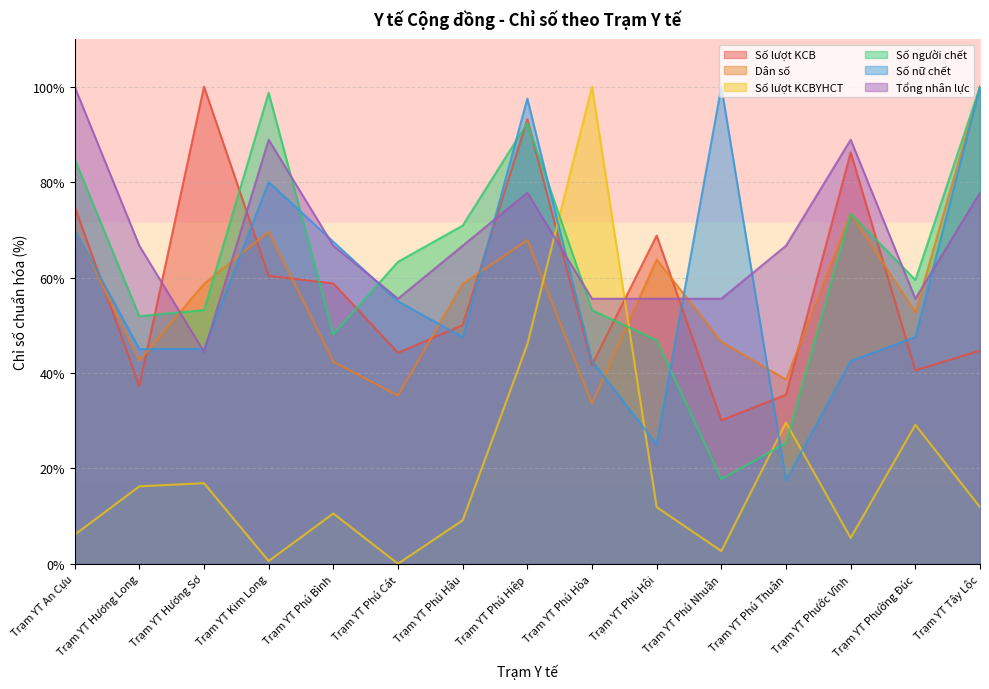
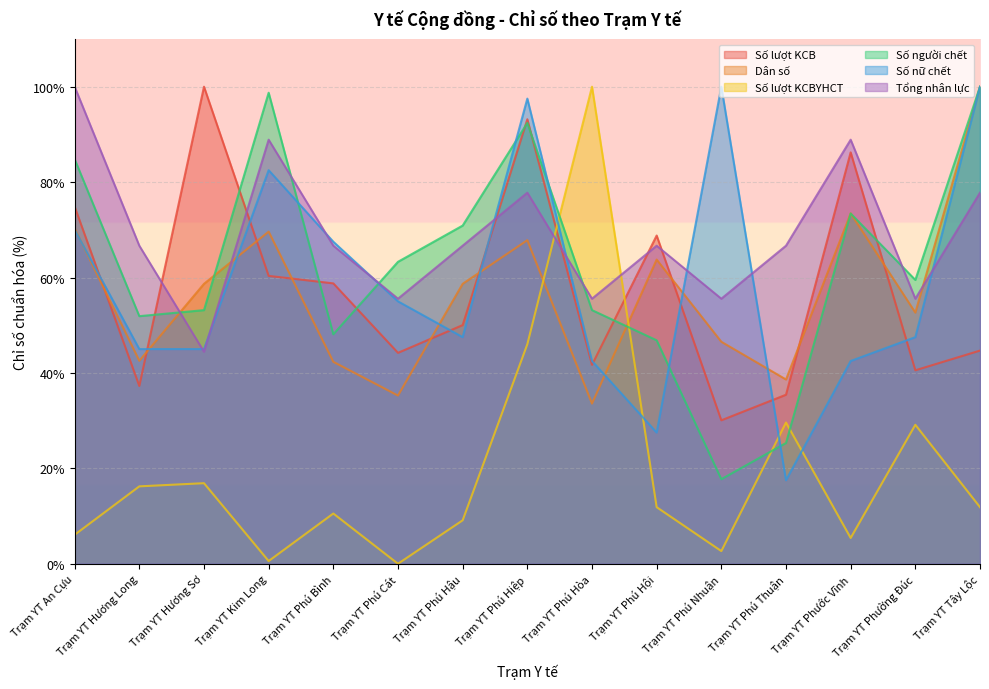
  {
    "Số người chết": {
      "Trạm YT An Cựu": "85%",
      "Trạm YT Hương Long": "52%",
      "Trạm YT Hương Sơ": "53%",
      "Trạm YT Kim Long": "99%",
      "Trạm YT Phú Bình": "48%",
      "Trạm YT Phú Cát": "63%",
      "Trạm YT Phú Hậu": "71%",
      "Trạm YT Phú Hiệp": "92%",
      "Trạm YT Phú Hòa": "53%",
      "Trạm YT Phú Hội": "47%",
      "Trạm YT Phú Nhuận": "18%",
      "Trạm YT Phú Thuận": "25%",
      "Trạm YT Phường Đúc": "59%"
    },
    "Số nữ chết": {
      "Trạm YT Hương Long": "45%",
      "Trạm YT Hương Sơ": "45%",
-     "Trạm YT Kim Long": "80%",
+     "Trạm YT Kim Long": "83%",
      "Trạm YT Phú Bình": "68%",
      "Trạm YT Phú Cát": "55%",
      "Trạm YT Phú Hậu": "48%",
      "Trạm YT Phú Hiệp": "98%",
      "Trạm YT Phú Hòa": "43%",
-     "Trạm YT Phú Hội": "25%",
+     "Trạm YT Phú Hội": "28%",
      "Trạm YT Phú Thuận": "18%",
      "Trạm YT Phước Vĩnh": "43%",
      "Trạm YT Phường Đúc": "48%"
    },
    "Tổng nhân lực": {
      "Trạm YT An Cựu": "100%",
      "Trạm YT Hương Long": "67%",
      "Trạm YT Hương Sơ": "44%",
      "Trạm YT Kim Long": "89%",
      "Trạm YT Phú Bình": "67%",
      "Trạm YT Phú Cát": "56%",
      "Trạm YT Phú Hậu": "67%",
      "Trạm YT Phú Hiệp": "78%",
      "Trạm YT Phú Hòa": "56%",
-     "Trạm YT Phú Hội": "56%",
+     "Trạm YT Phú Hội": "67%",
      "Trạm YT Phú Nhuận": "56%",
      "Trạm YT Phú Thuận": "67%",
      "Trạm YT Phước Vĩnh": "89%",
      "Trạm YT Phường Đúc": "56%",
      "Trạm YT Tây Lộc": "78%"
    }
  }
